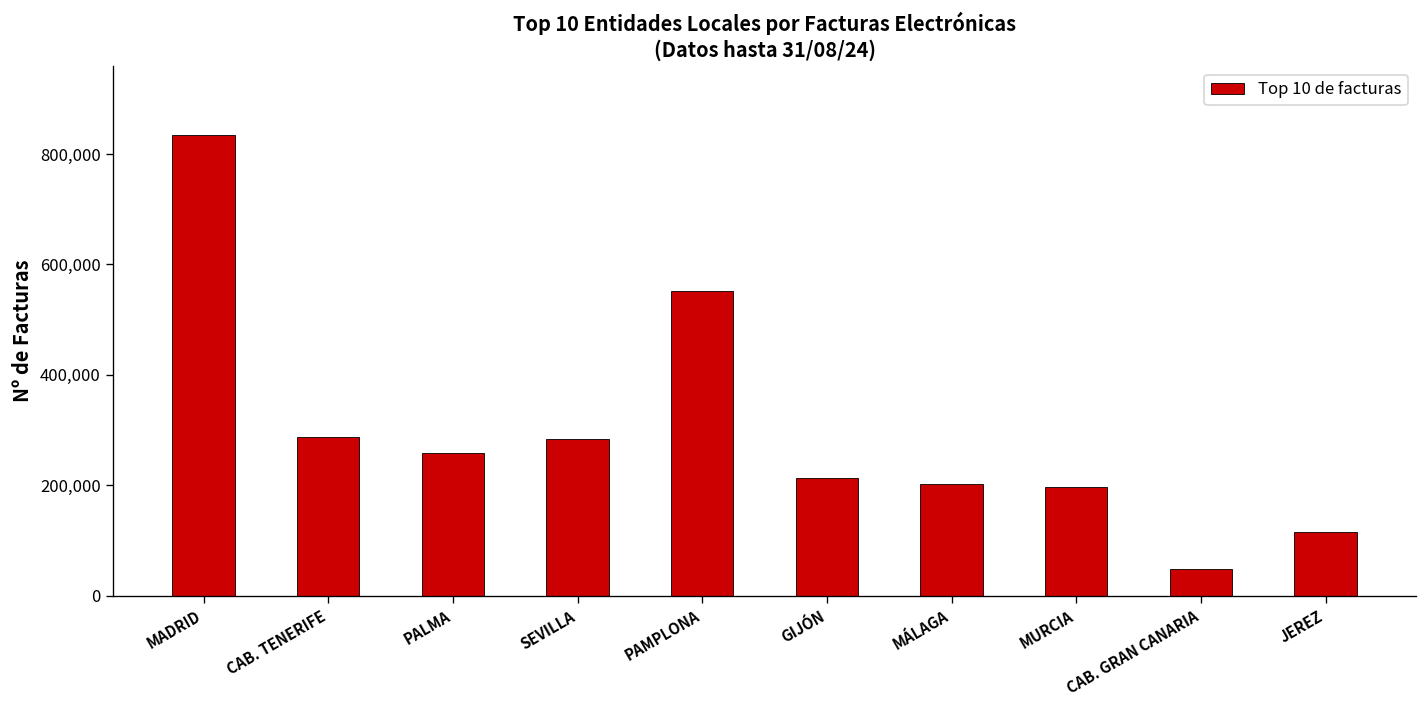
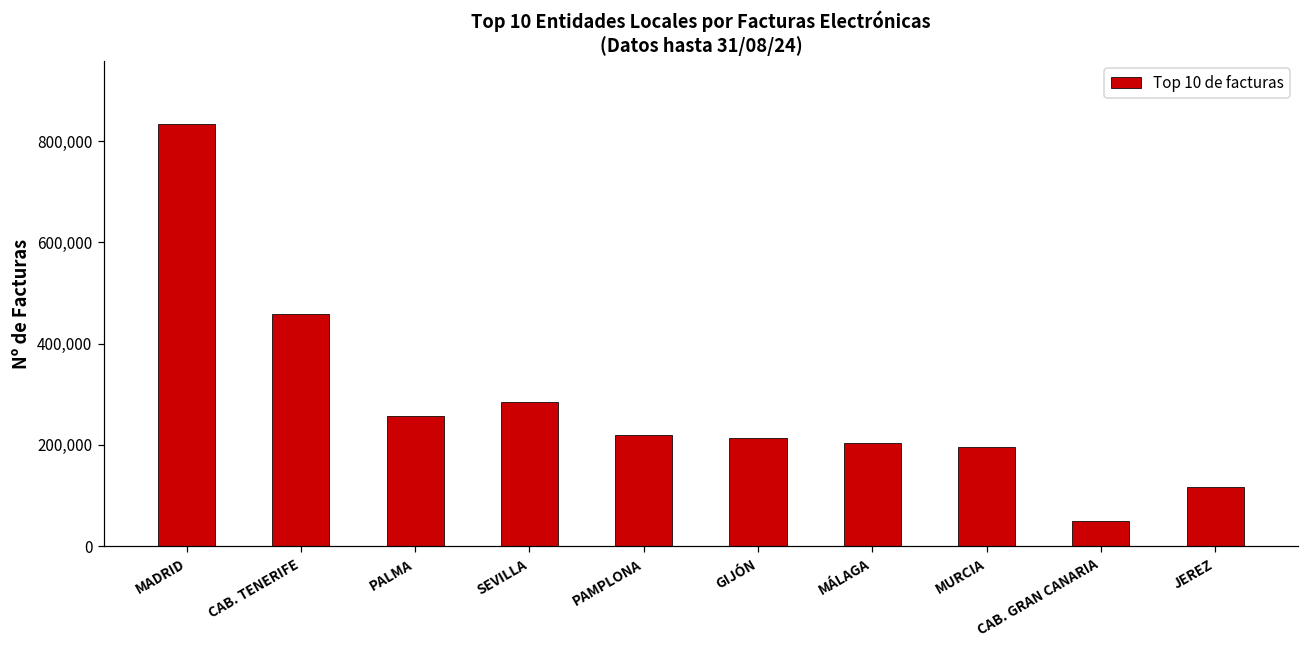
  {
    "MADRID": "830,000",
-   "CAB. TENERIFE": "290,000",
+   "CAB. TENERIFE": "460,000",
    "PALMA": "260,000",
    "SEVILLA": "280,000",
-   "PAMPLONA": "550,000",
+   "PAMPLONA": "220,000",
    "GIJÓN": "210,000",
    "MÁLAGA": "200,000",
    "MURCIA": "200,000",
    "CAB. GRAN CANARIA": "50,000",
    "JEREZ": "120,000"
  }
